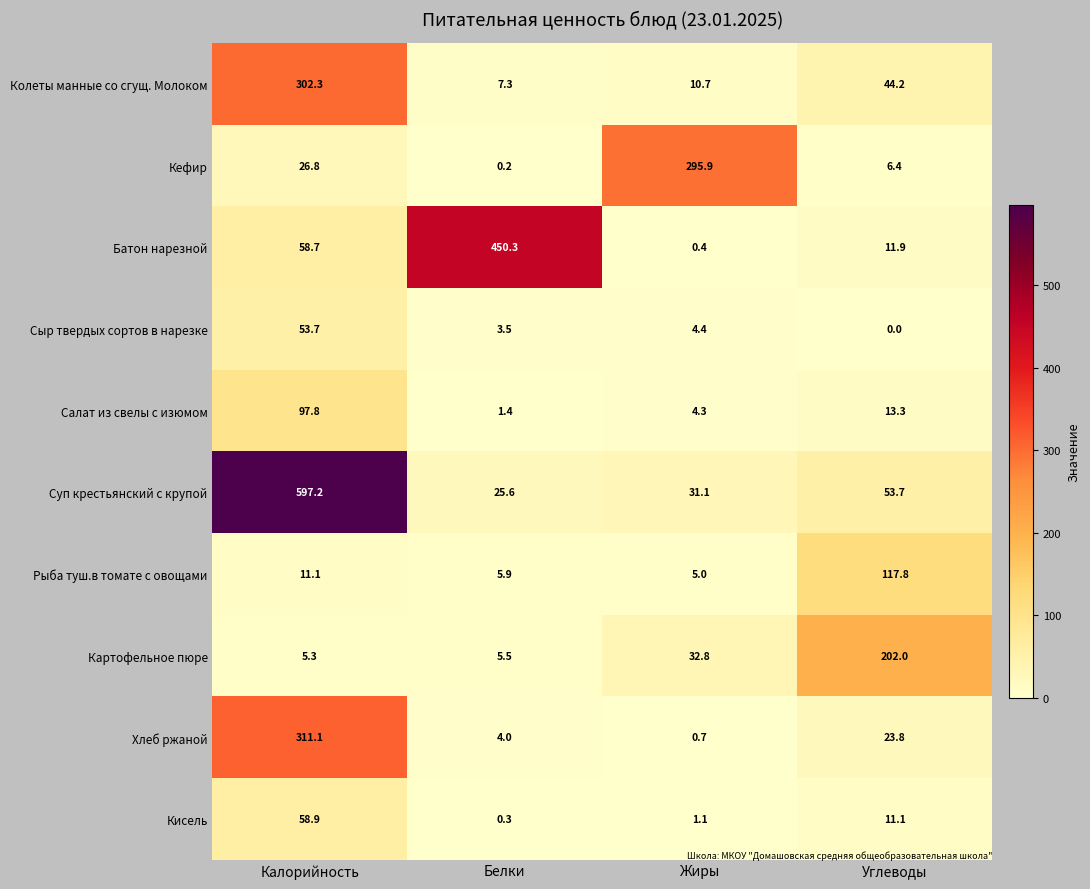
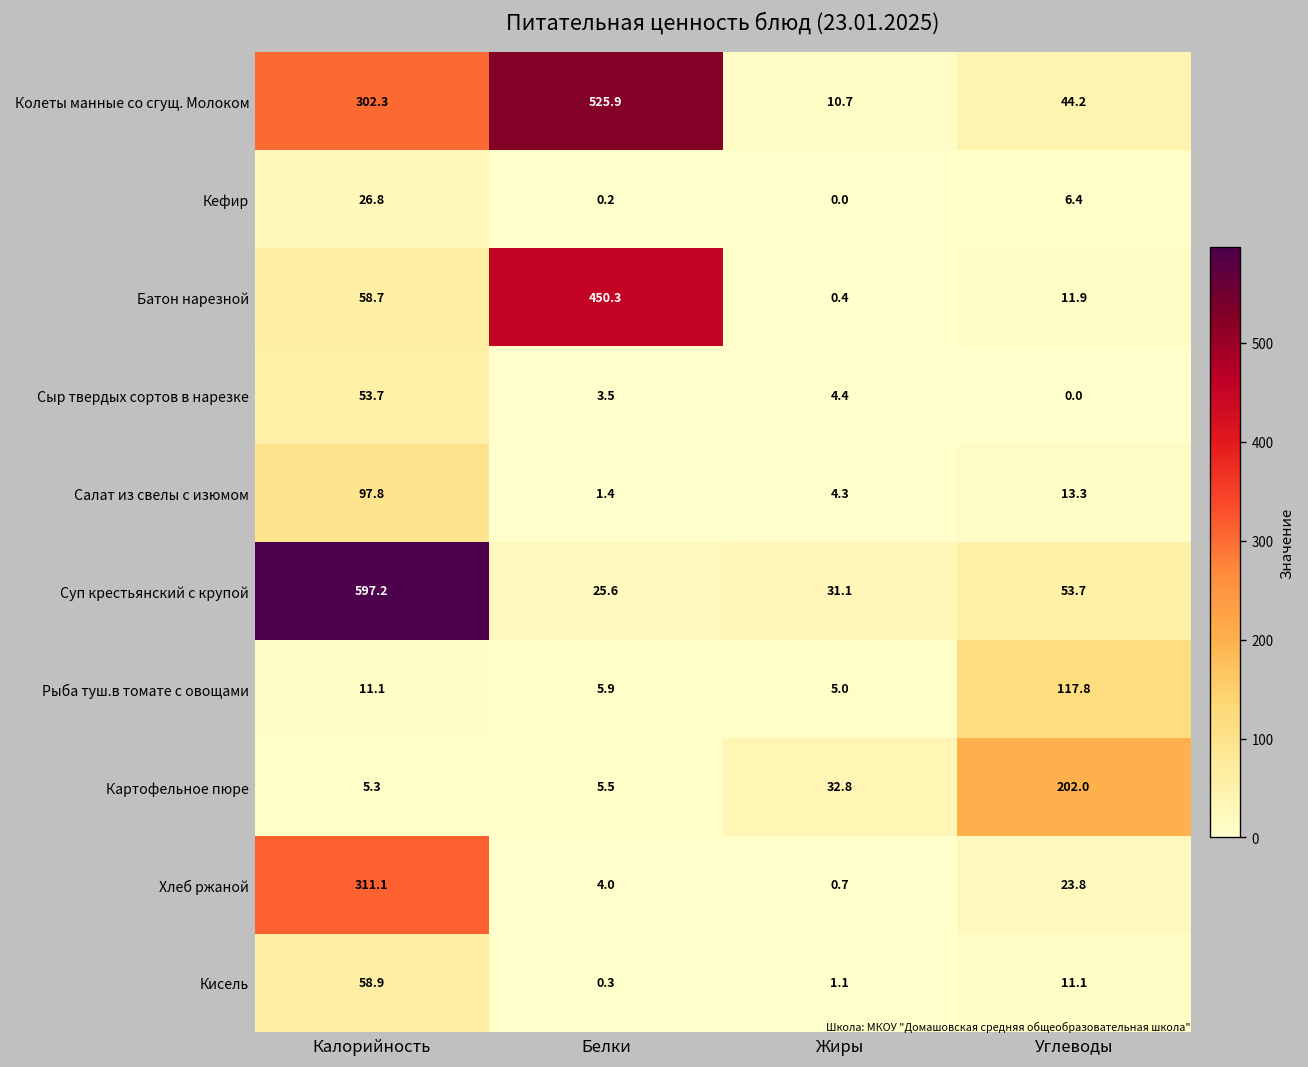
  {
    "Колеты манные со сгущ. Молоком": {
      "Калорийность": 302.3,
-     "Белки": 7.3,
+     "Белки": 525.9,
      "Жиры": 10.7,
      "Углеводы": 44.2
    },
    "Кефир": {
      "Калорийность": 26.8,
      "Белки": 0.2,
-     "Жиры": 295.9,
+     "Жиры": 0.0,
      "Углеводы": 6.4
    },
    "Батон нарезной": {
      "Калорийность": 58.7,
      "Белки": 450.3,
      "Жиры": 0.4,
      "Углеводы": 11.9
    },
    "Сыр твердых сортов в нарезке": {
      "Калорийность": 53.7,
      "Белки": 3.5,
      "Жиры": 4.4,
      "Углеводы": 0.0
    },
    "Салат из свелы с изюмом": {
      "Калорийность": 97.8,
      "Белки": 1.4,
      "Жиры": 4.3,
      "Углеводы": 13.3
    },
    "Суп крестьянский с крупой": {
      "Калорийность": 597.2,
      "Белки": 25.6,
      "Жиры": 31.1,
      "Углеводы": 53.7
    },
    "Рыба туш.в томате с овощами": {
      "Калорийность": 11.1,
      "Белки": 5.9,
      "Жиры": 5.0,
      "Углеводы": 117.8
    },
    "Картофельное пюре": {
      "Калорийность": 5.3,
      "Белки": 5.5,
      "Жиры": 32.8,
      "Углеводы": 202.0
    },
    "Хлеб ржаной": {
      "Калорийность": 311.1,
      "Белки": 4.0,
      "Жиры": 0.7,
      "Углеводы": 23.8
    },
    "Кисель": {
      "Калорийность": 58.9,
      "Белки": 0.3,
      "Жиры": 1.1
    }
  }
